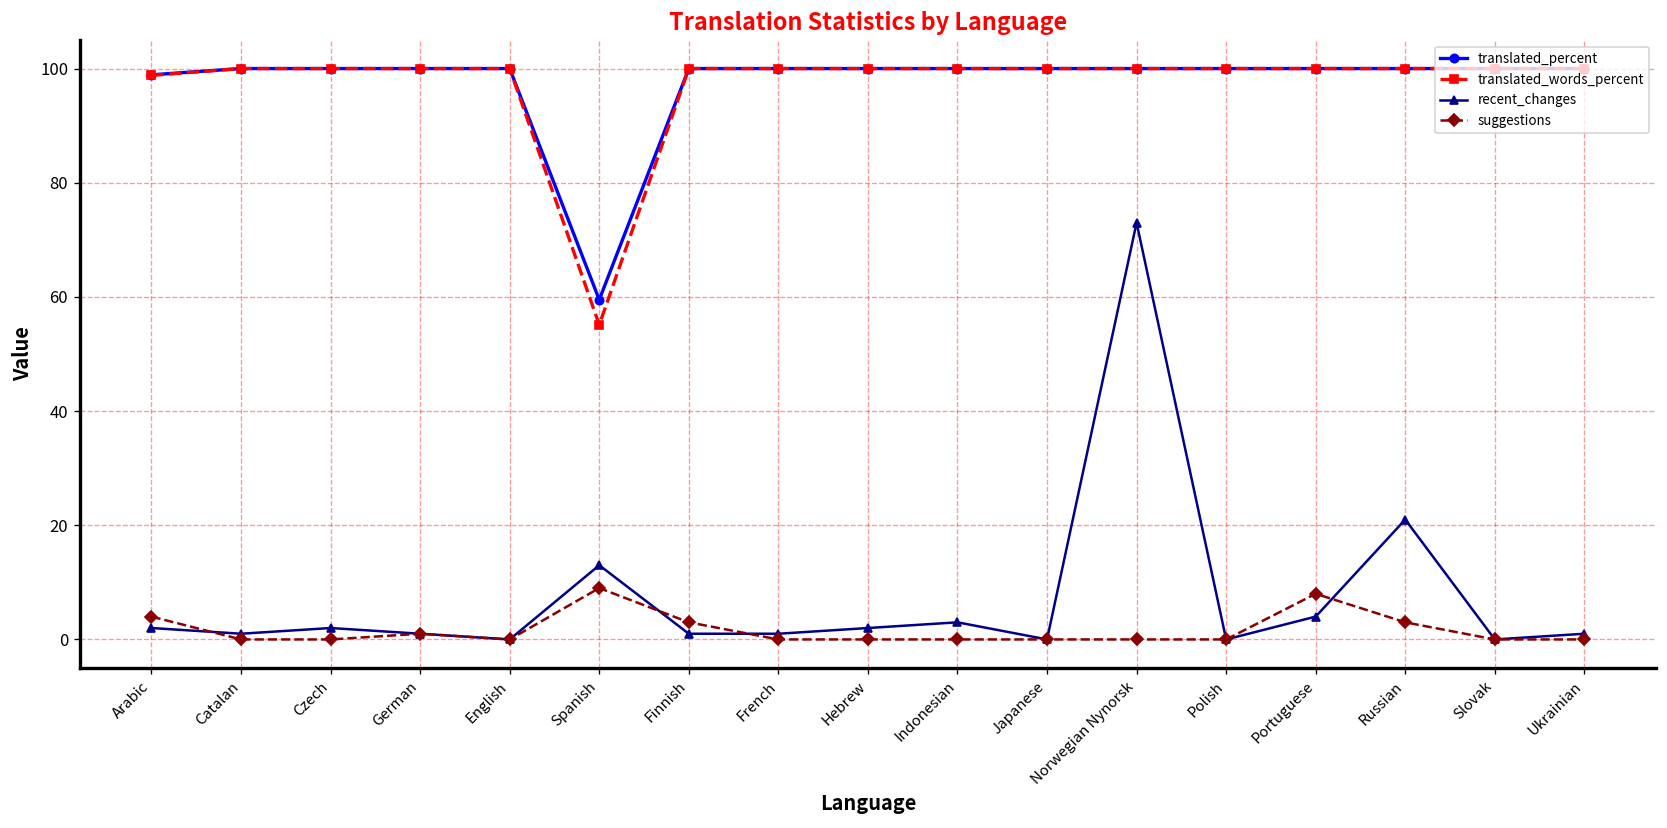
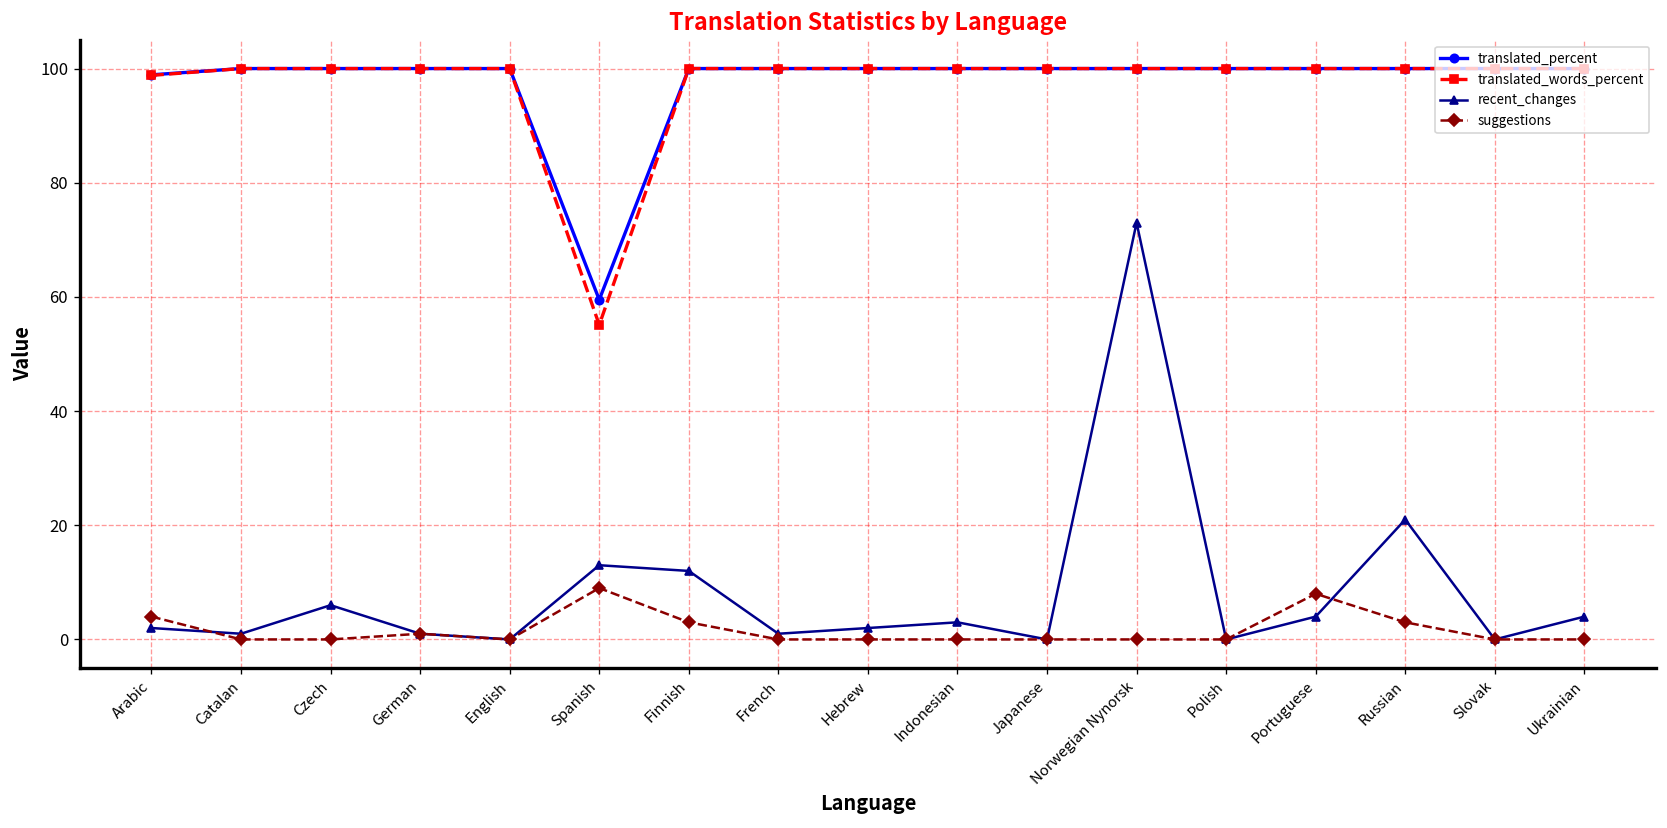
  {
    "translated_percent": {
      "Spanish": 60
    },
    "translated_words_percent": {
      "Spanish": 55
    },
    "recent_changes": {
      "Arabic": 2,
      "Catalan": 1,
-     "Czech": 2,
+     "Czech": 6,
      "Spanish": 13,
-     "Finnish": 1,
+     "Finnish": 12,
      "French": 1,
      "Hebrew": 2,
      "Indonesian": 3,
      "Norwegian Nynorsk": 73,
      "Portuguese": 4,
      "Russian": 21,
-     "Ukrainian": 1
+     "Ukrainian": 4
    },
    "suggestions": {
      "Arabic": 4,
      "Catalan": 0,
      "Czech": 0,
      "Spanish": 9,
      "Finnish": 3,
      "French": 0,
      "Hebrew": 0,
      "Indonesian": 0,
      "Norwegian Nynorsk": 0,
      "Portuguese": 8,
      "Russian": 3,
      "Ukrainian": 0
    }
  }
